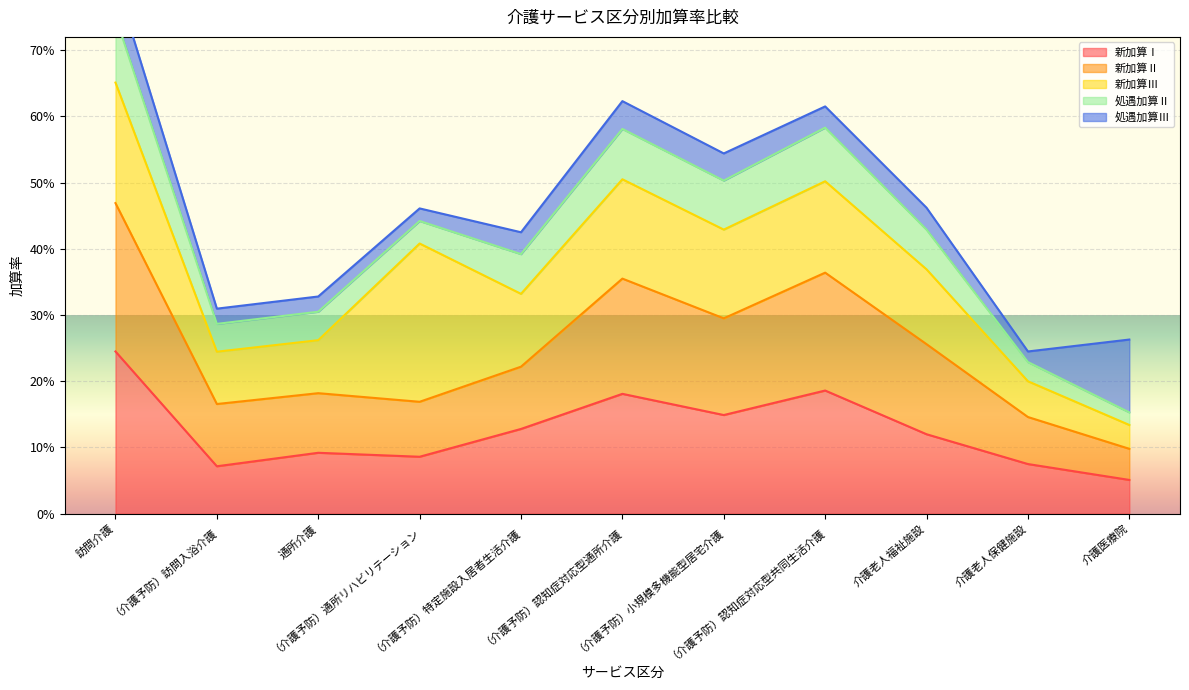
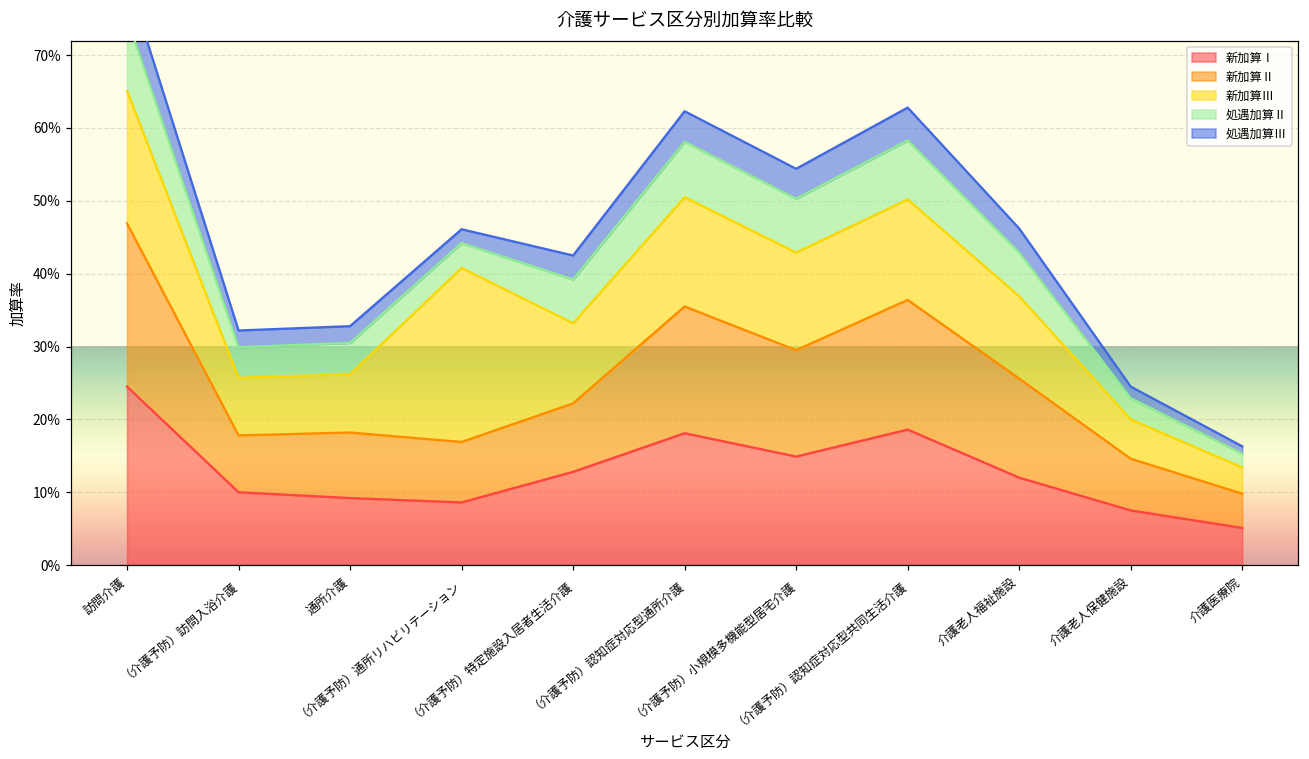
  {
    "新加算Ⅰ": {
      "訪問介護": "25%",
-     "（介護予防）訪問入浴介護": "7%",
+     "（介護予防）訪問入浴介護": "10%",
      "通所介護": "9%",
      "（介護予防）通所リハビリテーション": "9%",
      "（介護予防）特定施設入居者生活介護": "13%",
      "（介護予防）認知症対応型通所介護": "18%",
      "（介護予防）小規模多機能型居宅介護": "15%",
      "（介護予防）認知症対応型共同生活介護": "19%",
      "介護老人福祉施設": "12%",
      "介護老人保健施設": "8%",
      "介護医療院": "5%"
    },
    "新加算Ⅱ": {
      "訪問介護": "22%",
-     "（介護予防）訪問入浴介護": "9%",
+     "（介護予防）訪問入浴介護": "8%",
      "通所介護": "9%",
      "（介護予防）通所リハビリテーション": "8%",
      "（介護予防）特定施設入居者生活介護": "9%",
      "（介護予防）認知症対応型通所介護": "17%",
      "（介護予防）小規模多機能型居宅介護": "15%",
      "（介護予防）認知症対応型共同生活介護": "18%",
      "介護老人福祉施設": "14%",
      "介護老人保健施設": "7%",
      "介護医療院": "5%"
    },
    "新加算Ⅲ": {
      "訪問介護": "18%",
      "（介護予防）訪問入浴介護": "8%",
      "通所介護": "8%",
      "（介護予防）通所リハビリテーション": "24%",
      "（介護予防）特定施設入居者生活介護": "11%",
      "（介護予防）認知症対応型通所介護": "15%",
      "（介護予防）小規模多機能型居宅介護": "13%",
      "（介護予防）認知症対応型共同生活介護": "14%",
      "介護老人福祉施設": "11%",
      "介護老人保健施設": "5%",
      "介護医療院": "4%"
    },
    "処遇加算Ⅱ": {
      "（介護予防）訪問入浴介護": "4%",
      "通所介護": "4%",
      "（介護予防）通所リハビリテーション": "3%",
      "（介護予防）特定施設入居者生活介護": "6%",
      "（介護予防）認知症対応型通所介護": "8%",
      "（介護予防）小規模多機能型居宅介護": "7%",
      "（介護予防）認知症対応型共同生活介護": "8%",
      "介護老人福祉施設": "6%",
      "介護老人保健施設": "3%",
      "介護医療院": "2%"
    },
    "処遇加算Ⅲ": {
      "（介護予防）訪問入浴介護": "2%",
      "通所介護": "2%",
      "（介護予防）通所リハビリテーション": "2%",
      "（介護予防）特定施設入居者生活介護": "3%",
      "（介護予防）認知症対応型通所介護": "4%",
      "（介護予防）小規模多機能型居宅介護": "4%",
-     "（介護予防）認知症対応型共同生活介護": "3%",
+     "（介護予防）認知症対応型共同生活介護": "5%",
      "介護老人福祉施設": "3%",
      "介護老人保健施設": "2%",
-     "介護医療院": "11%"
+     "介護医療院": "1%"
    }
  }
